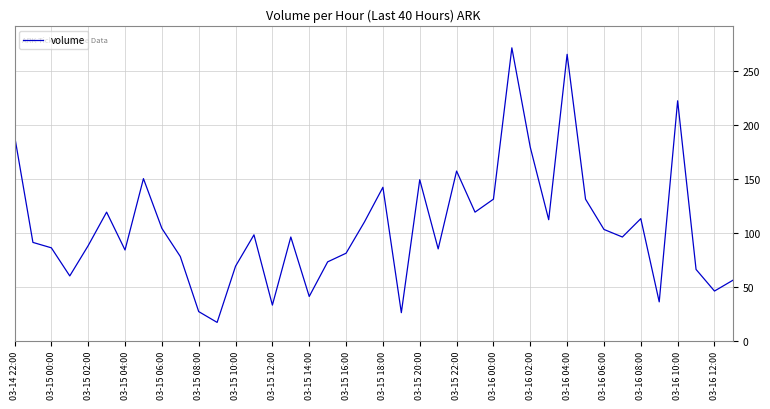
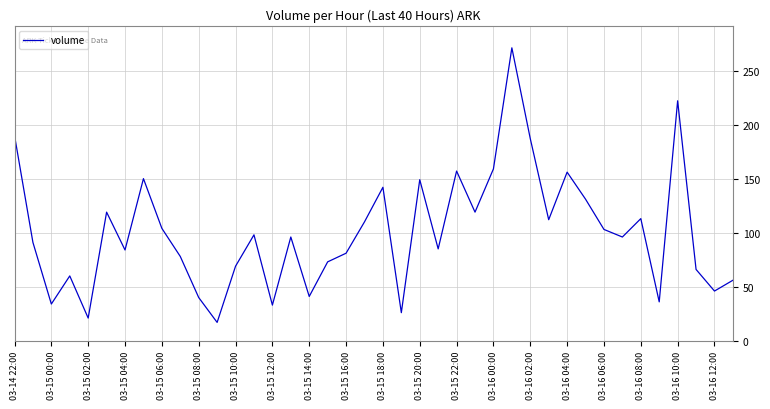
  {
    "03-14 22:00": 190,
-   "03-15 00:00": 86,
-   "03-15 02:00": 88,
+   "03-15 00:00": 34,
+   "03-15 02:00": 21,
    "03-15 04:00": 84,
    "03-15 06:00": 104,
-   "03-15 08:00": 27,
+   "03-15 08:00": 40,
    "03-15 10:00": 69,
    "03-15 12:00": 33,
    "03-15 14:00": 41,
    "03-15 16:00": 81,
    "03-15 18:00": 142,
    "03-15 20:00": 149,
    "03-15 22:00": 157,
-   "03-16 00:00": 131,
-   "03-16 02:00": 179,
-   "03-16 04:00": 265,
+   "03-16 00:00": 159,
+   "03-16 02:00": 187,
+   "03-16 04:00": 156,
    "03-16 06:00": 103,
    "03-16 08:00": 113,
    "03-16 10:00": 222,
    "03-16 12:00": 46
  }
